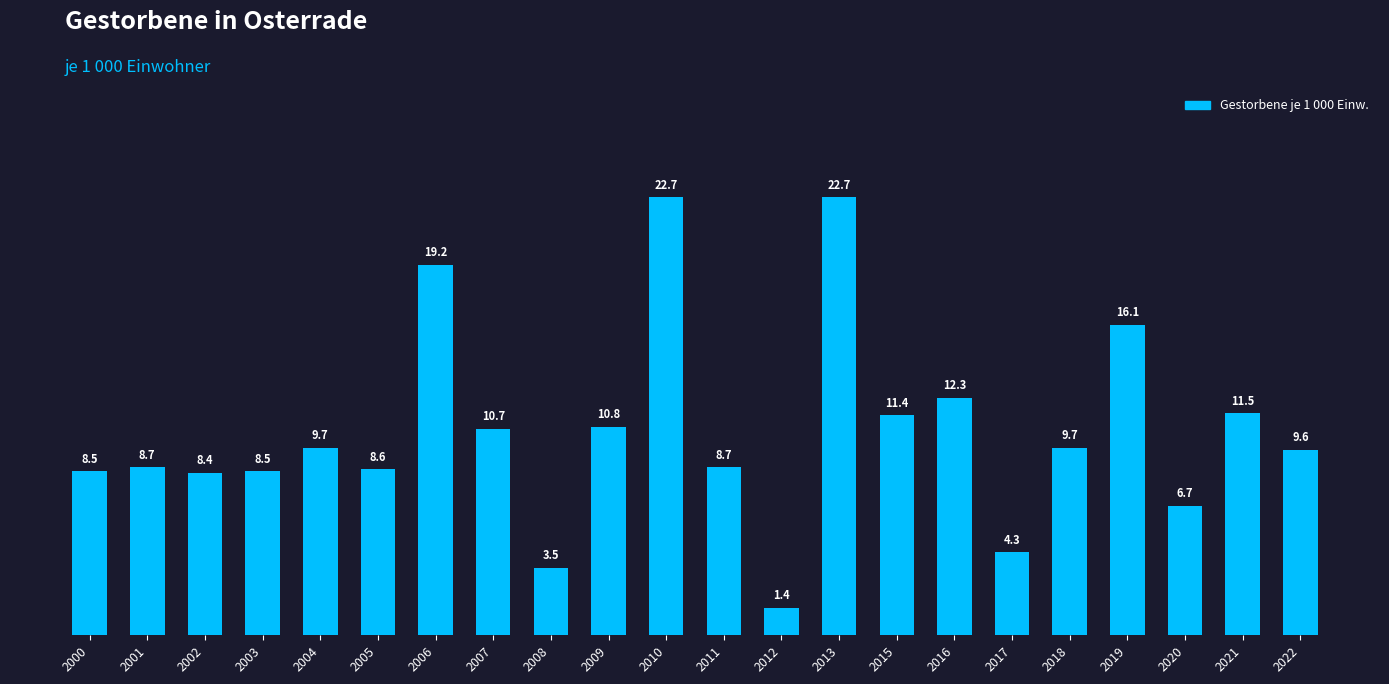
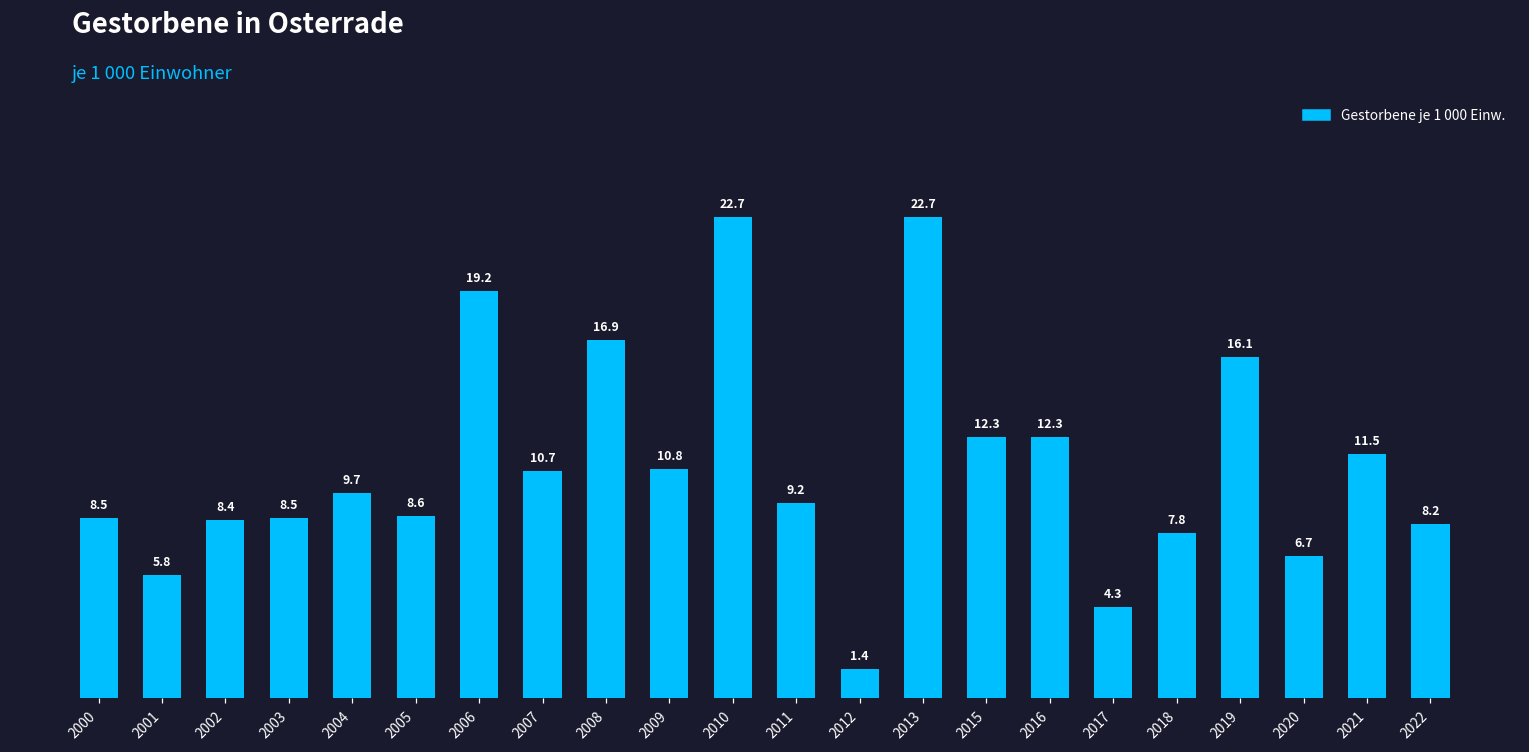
  {
    "2000": 8.5,
-   "2001": 8.7,
+   "2001": 5.8,
    "2002": 8.4,
    "2003": 8.5,
    "2004": 9.7,
    "2005": 8.6,
    "2006": 19.2,
    "2007": 10.7,
-   "2008": 3.5,
+   "2008": 16.9,
    "2009": 10.8,
    "2010": 22.7,
-   "2011": 8.7,
+   "2011": 9.2,
    "2012": 1.4,
    "2013": 22.7,
-   "2015": 11.4,
+   "2015": 12.3,
    "2016": 12.3,
    "2017": 4.3,
-   "2018": 9.7,
+   "2018": 7.8,
    "2019": 16.1,
    "2020": 6.7,
    "2021": 11.5,
-   "2022": 9.6
+   "2022": 8.2
  }
